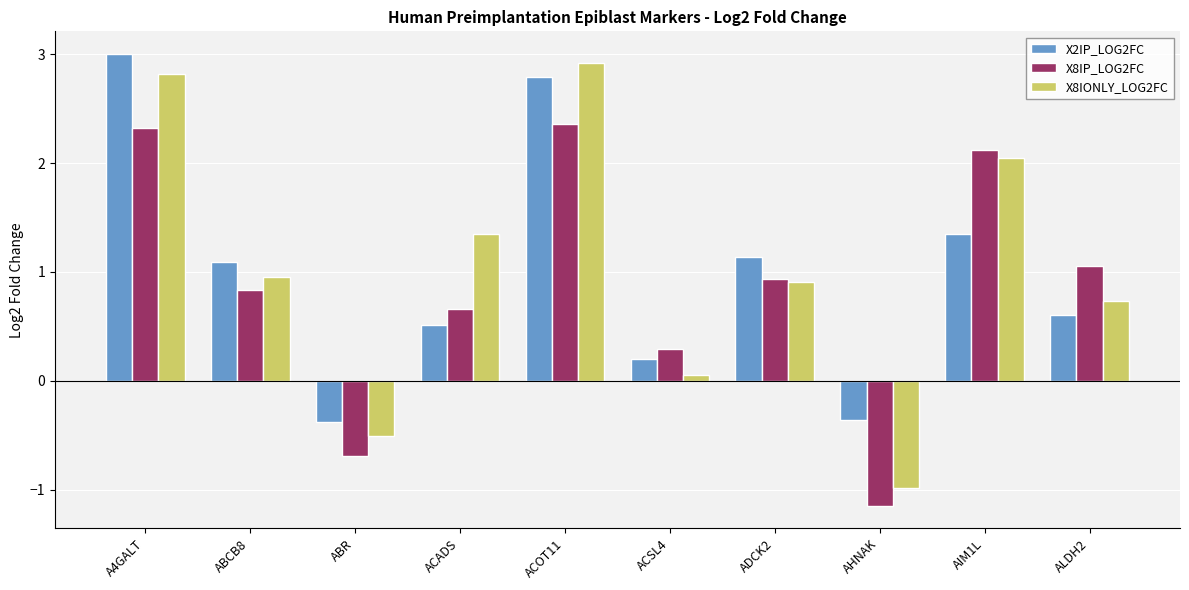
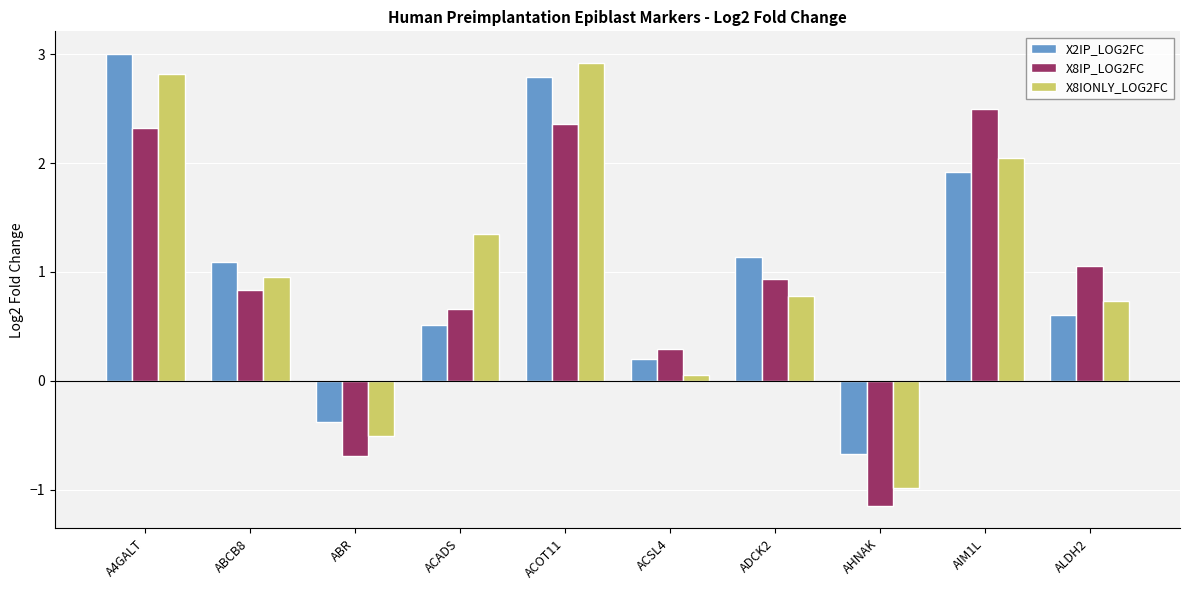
  {
    "X2IP_LOG2FC": {
      "A4GALT": 3.00,
      "ABCB8": 1.09,
      "ABR": -0.38,
      "ACADS": 0.52,
      "ACOT11": 2.79,
      "ACSL4": 0.20,
      "ADCK2": 1.14,
-     "AHNAK": -0.36,
-     "AIM1L": 1.35,
+     "AHNAK": -0.67,
+     "AIM1L": 1.92,
      "ALDH2": 0.60
    },
    "X8IP_LOG2FC": {
      "A4GALT": 2.32,
      "ABCB8": 0.84,
      "ABR": -0.69,
      "ACADS": 0.66,
      "ACOT11": 2.36,
      "ACSL4": 0.29,
      "ADCK2": 0.94,
      "AHNAK": -1.15,
-     "AIM1L": 2.13,
+     "AIM1L": 2.49,
      "ALDH2": 1.05
    },
    "X8IONLY_LOG2FC": {
      "A4GALT": 2.82,
      "ABCB8": 0.96,
      "ABR": -0.51,
      "ACADS": 1.35,
      "ACOT11": 2.92,
      "ACSL4": 0.05,
-     "ADCK2": 0.90,
+     "ADCK2": 0.78,
      "AHNAK": -0.98,
      "AIM1L": 2.05,
      "ALDH2": 0.73
    }
  }
